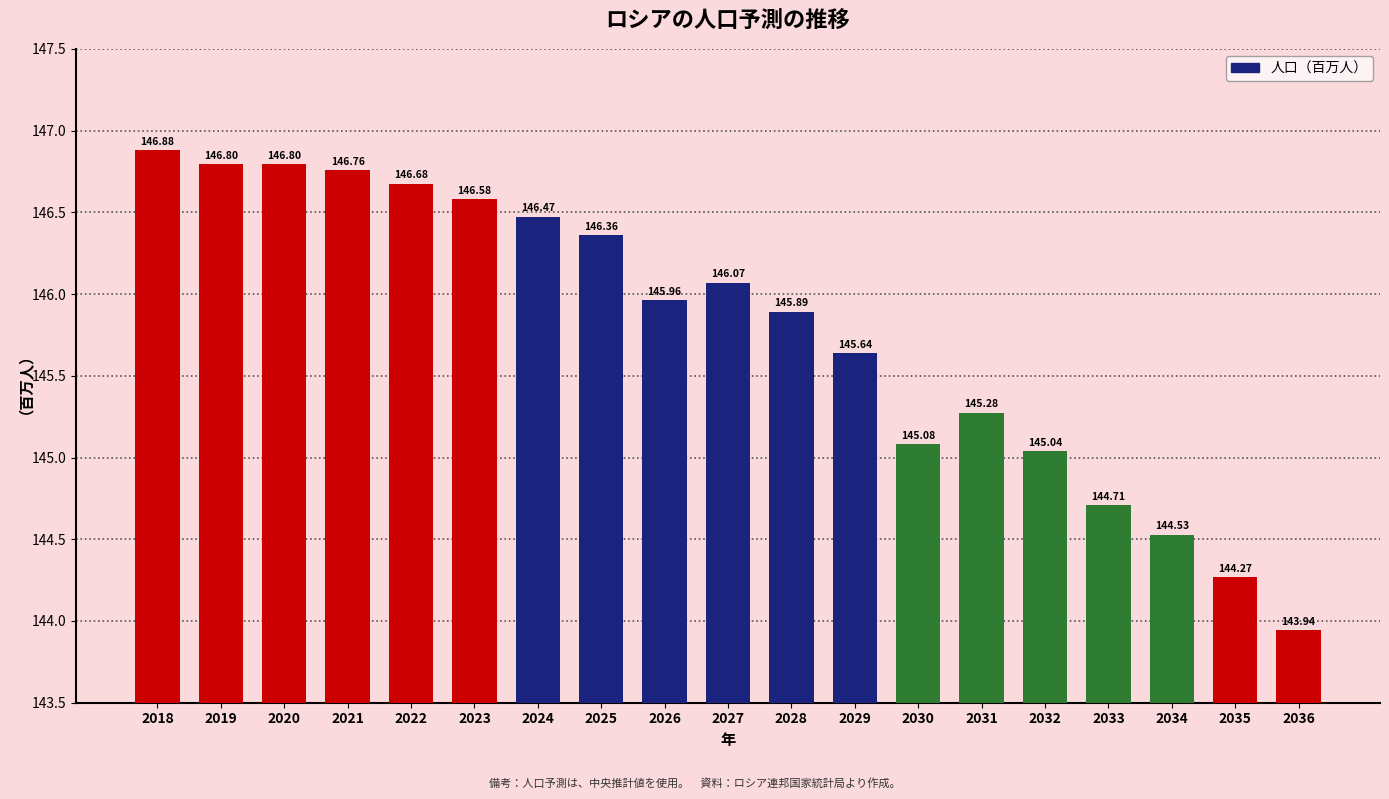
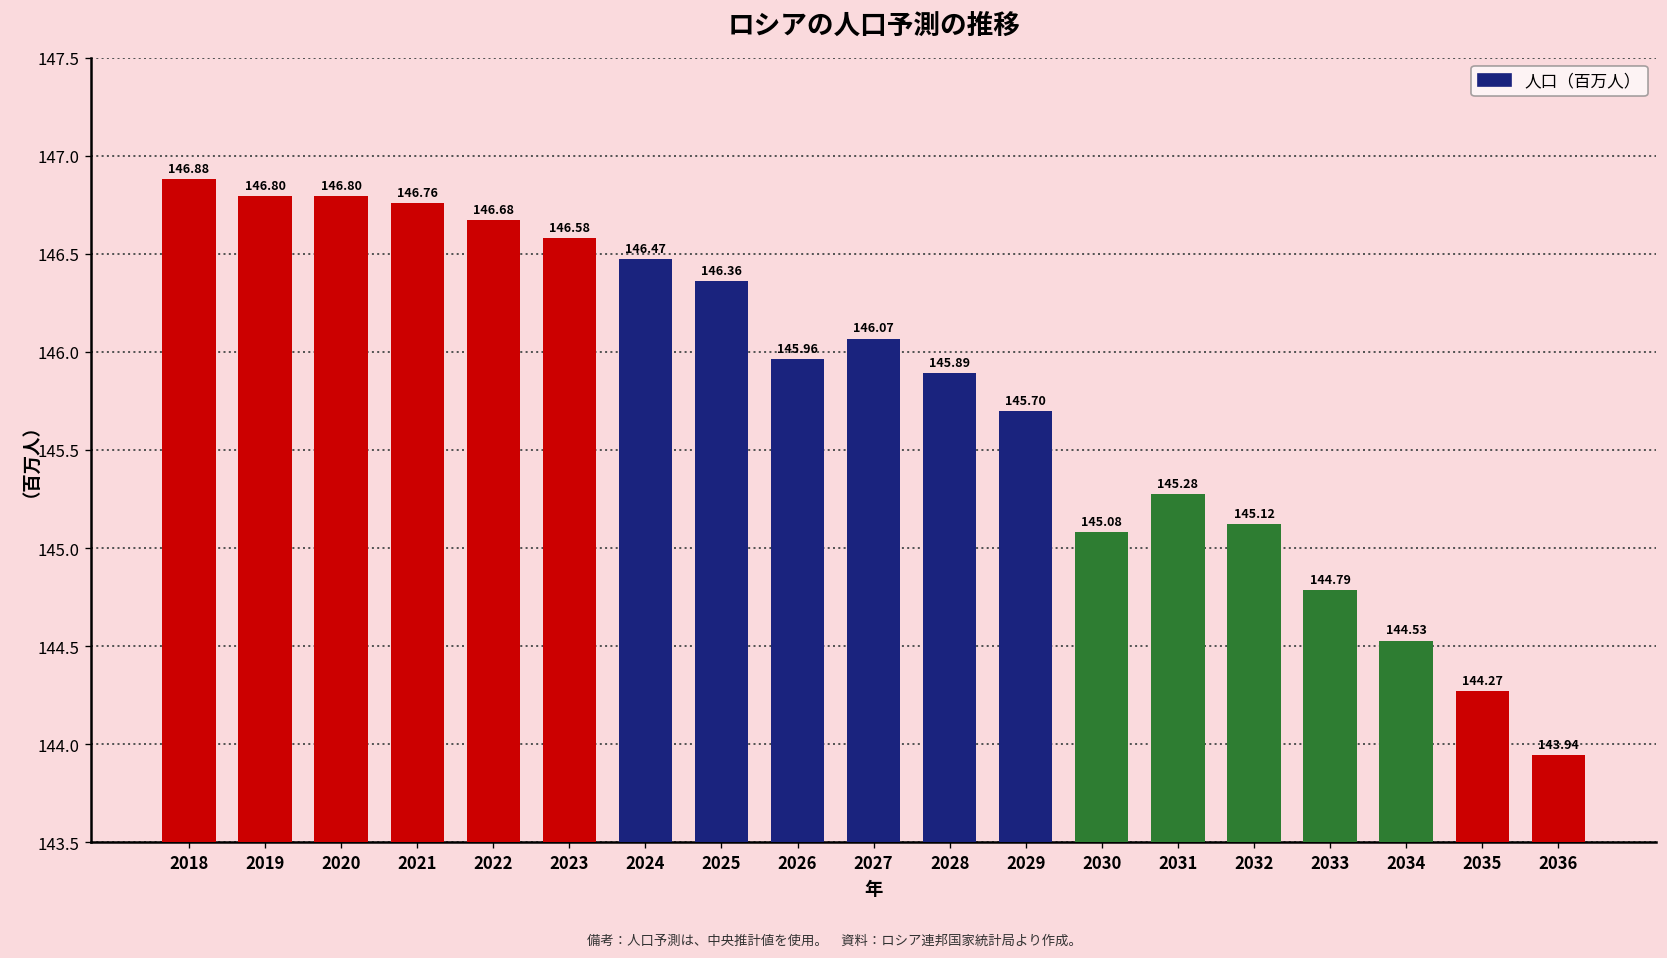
  {
    "2018": 146.88,
    "2019": 146.80,
    "2020": 146.80,
    "2021": 146.76,
    "2022": 146.68,
    "2023": 146.58,
    "2024": 146.47,
    "2025": 146.36,
    "2026": 145.96,
    "2027": 146.07,
    "2028": 145.89,
-   "2029": 145.64,
+   "2029": 145.70,
    "2030": 145.08,
    "2031": 145.28,
-   "2032": 145.04,
-   "2033": 144.71,
+   "2032": 145.12,
+   "2033": 144.79,
    "2034": 144.53,
    "2035": 144.27,
    "2036": 143.94
  }
